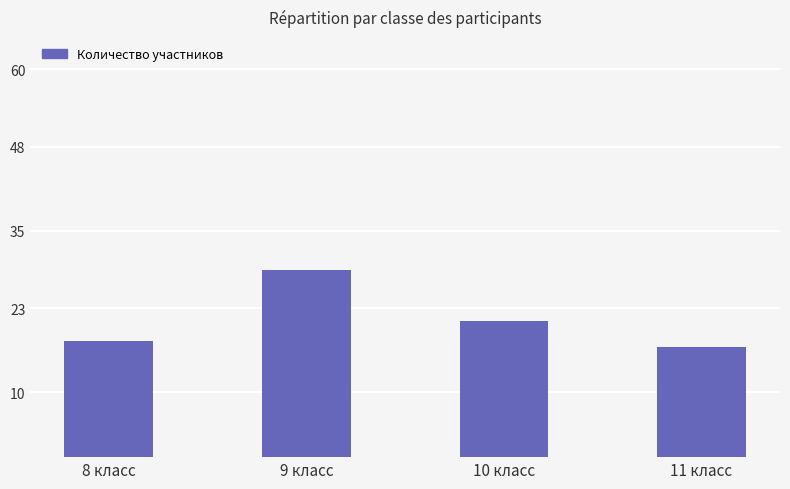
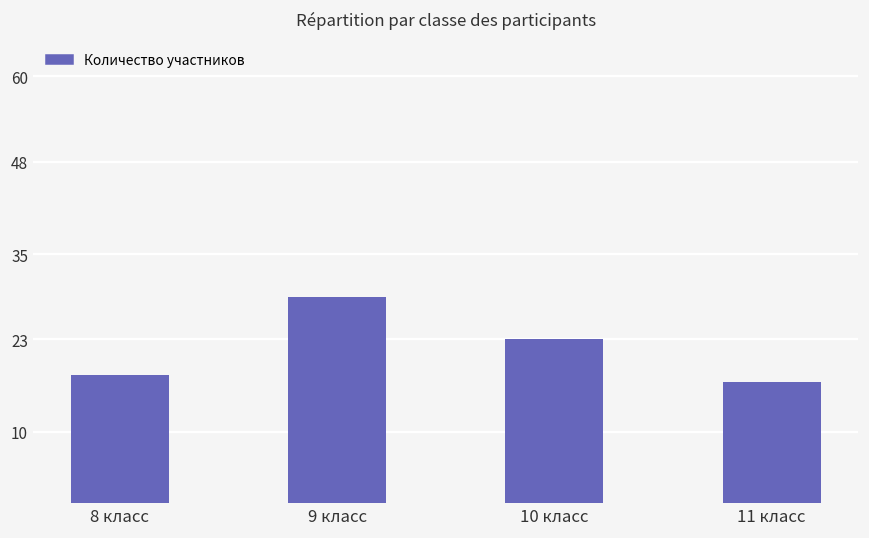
  {
    "8 класс": 18,
    "9 класс": 29,
-   "10 класс": 21,
+   "10 класс": 23,
    "11 класс": 17
  }
